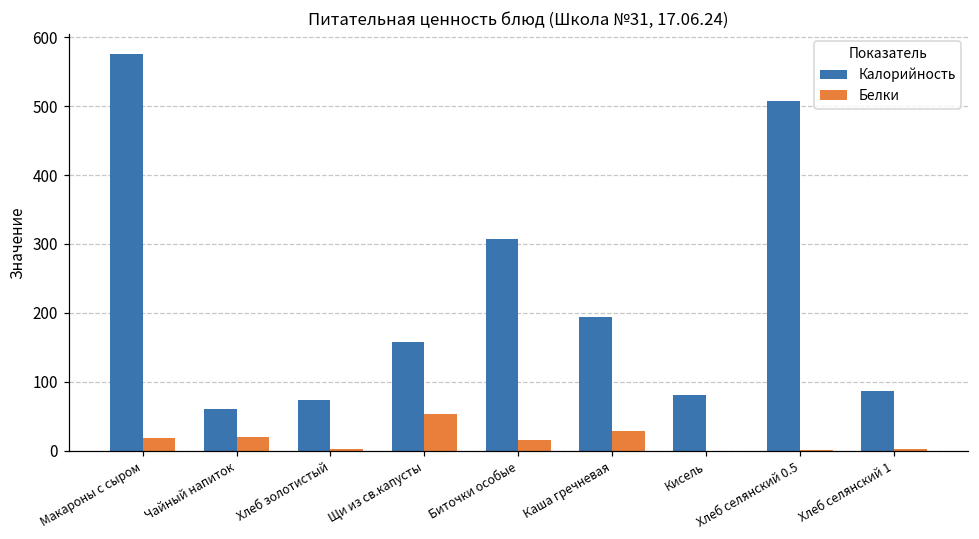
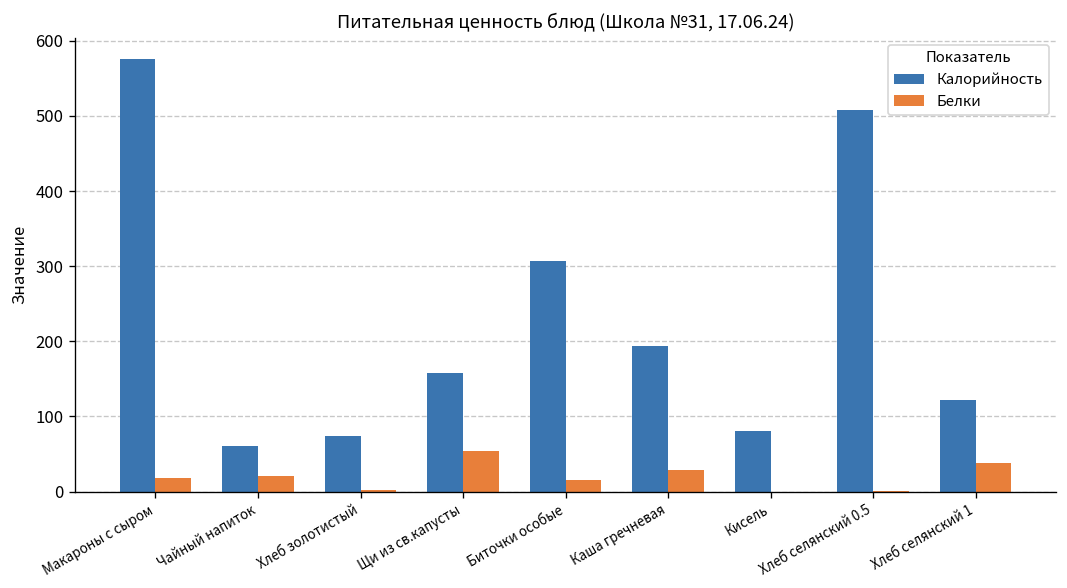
  {
    "Калорийность": {
      "Макароны с сыром": 580,
      "Чайный напиток": 60,
      "Хлеб золотистый": 70,
      "Щи из св.капусты": 160,
      "Биточки особые": 310,
      "Каша гречневая": 190,
      "Кисель": 80,
      "Хлеб селянский 0.5": 510,
-     "Хлеб селянский 1": 90
+     "Хлеб селянский 1": 120
    },
    "Белки": {
      "Макароны с сыром": 20,
      "Чайный напиток": 20,
      "Щи из св.капусты": 50,
      "Биточки особые": 10,
      "Каша гречневая": 30,
      "Кисель": 0,
-     "Хлеб селянский 1": 0
+     "Хлеб селянский 1": 40
    }
  }
